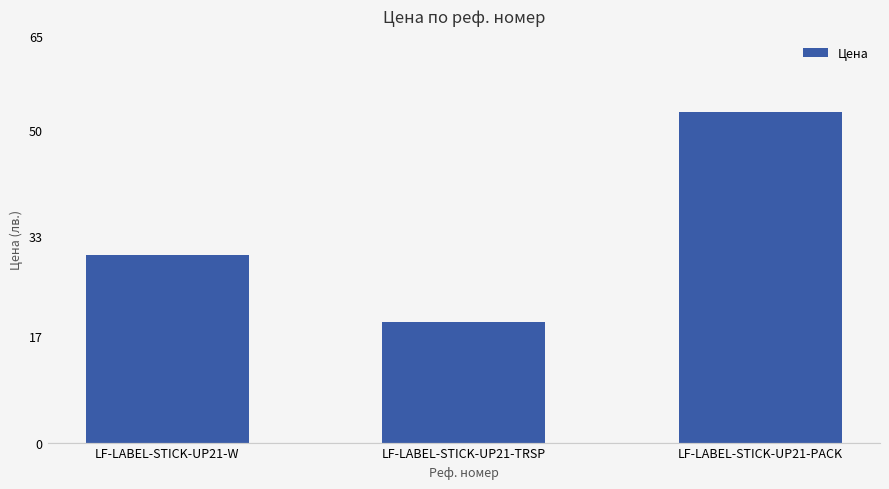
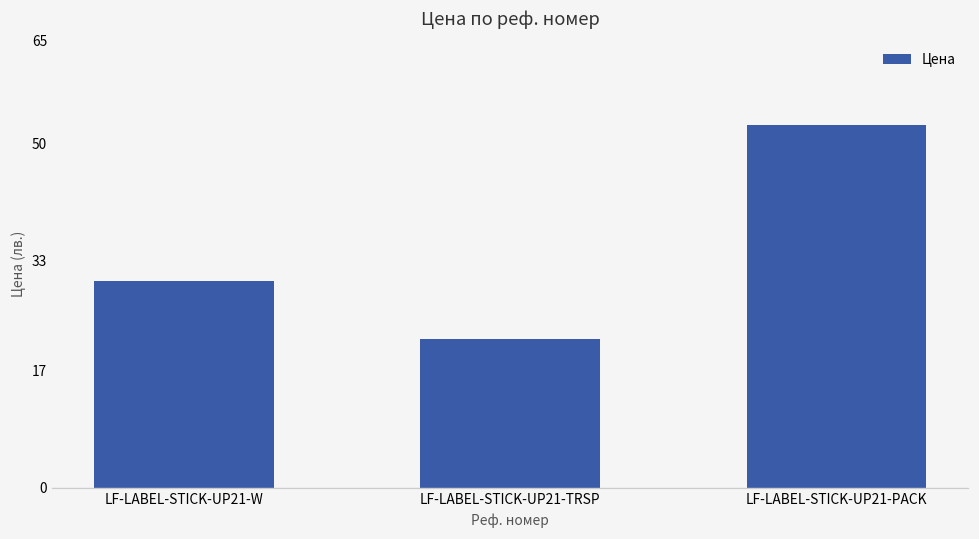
  {
    "LF-LABEL-STICK-UP21-W": 30,
-   "LF-LABEL-STICK-UP21-TRSP": 19,
+   "LF-LABEL-STICK-UP21-TRSP": 22,
    "LF-LABEL-STICK-UP21-PACK": 53
  }
